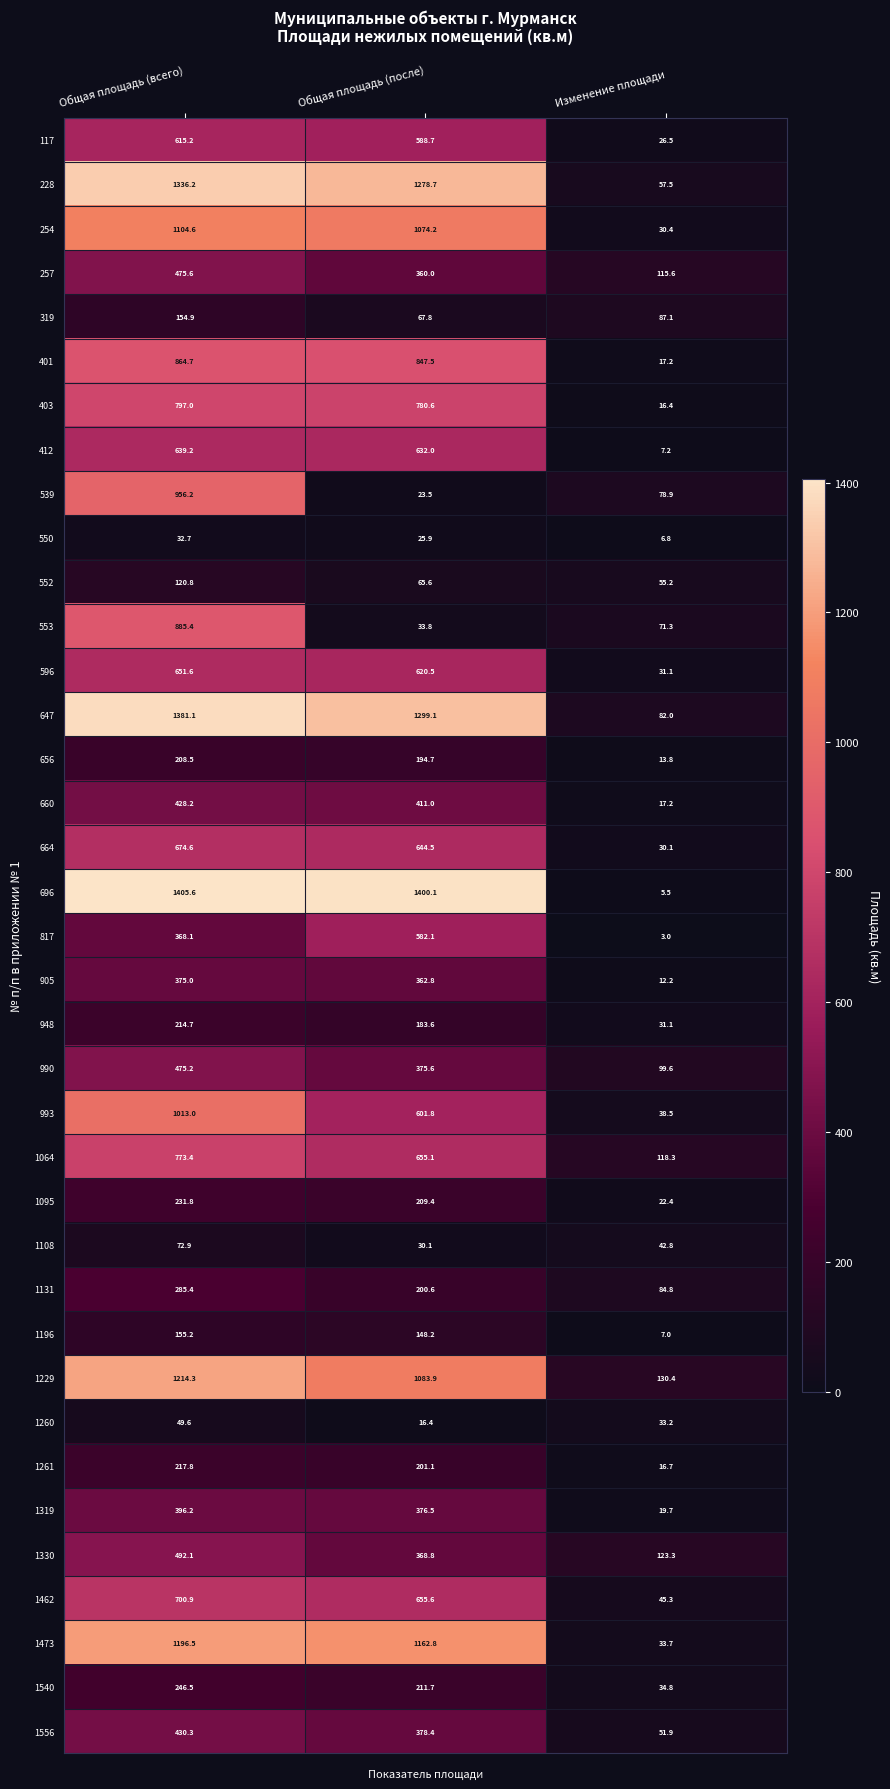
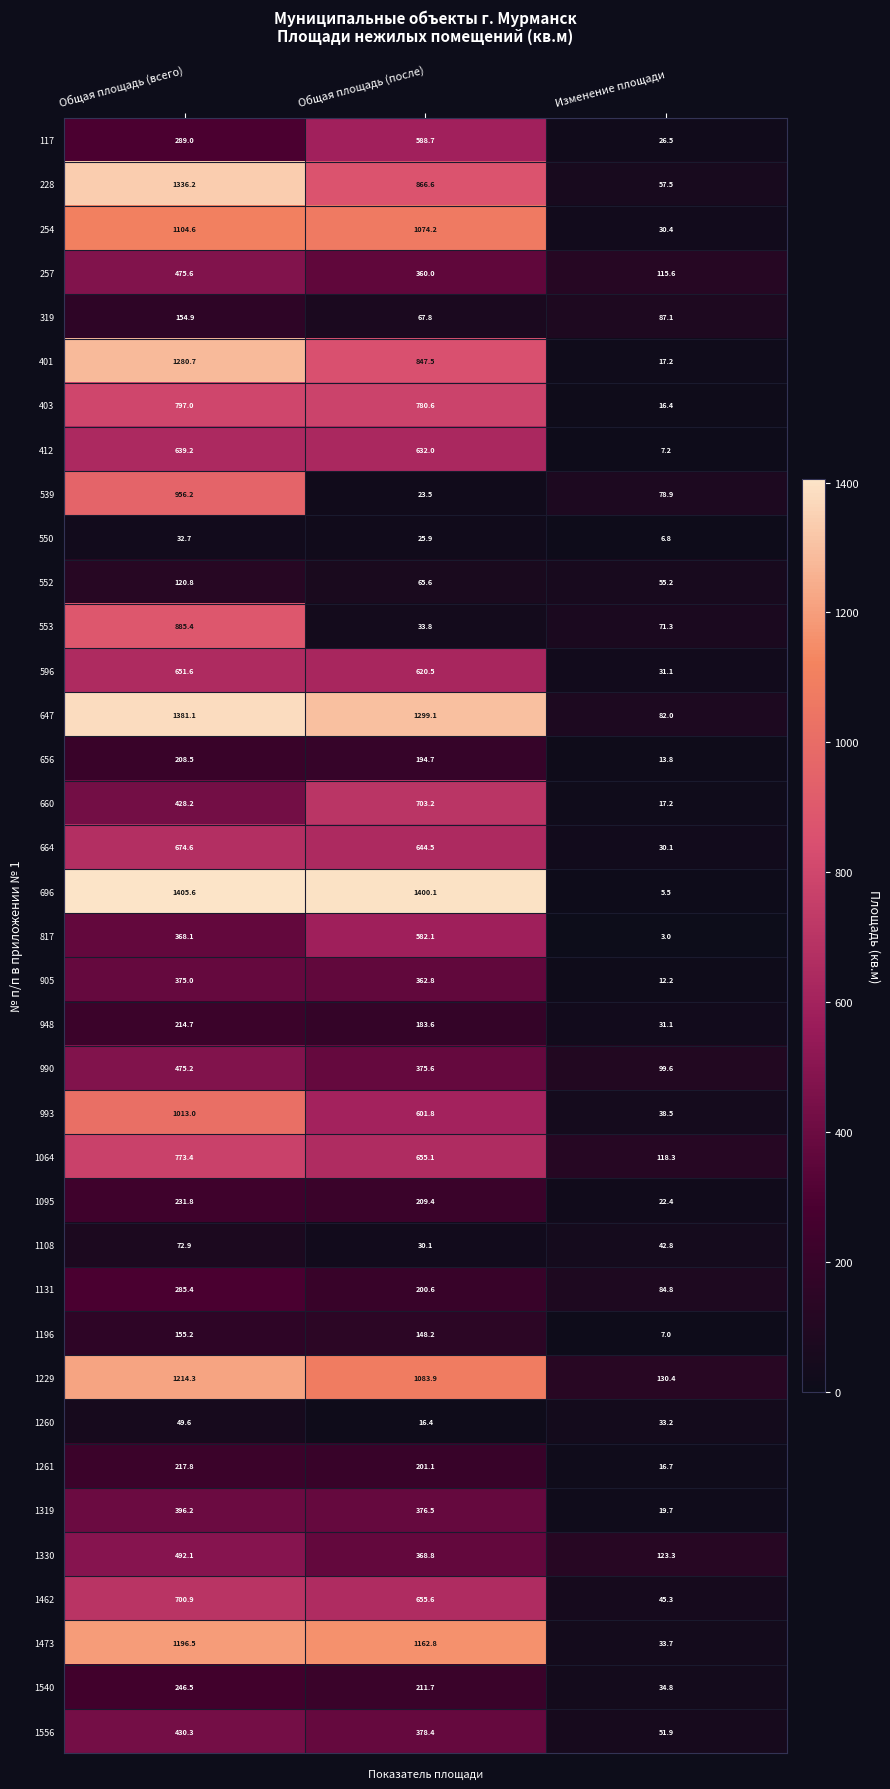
  {
    "117": {
-     "Общая площадь (всего)": 615.2,
+     "Общая площадь (всего)": 289.0,
      "Общая площадь (после)": 588.7,
      "Изменение площади": 26.5
    },
    "228": {
      "Общая площадь (всего)": 1336.2,
-     "Общая площадь (после)": 1278.7,
+     "Общая площадь (после)": 866.6,
      "Изменение площади": 57.5
    },
    "254": {
      "Общая площадь (всего)": 1104.6,
      "Общая площадь (после)": 1074.2,
      "Изменение площади": 30.4
    },
    "257": {
      "Общая площадь (всего)": 475.6,
      "Общая площадь (после)": 360.0,
      "Изменение площади": 115.6
    },
    "319": {
      "Общая площадь (всего)": 154.9,
      "Общая площадь (после)": 67.8,
      "Изменение площади": 87.1
    },
    "401": {
-     "Общая площадь (всего)": 864.7,
+     "Общая площадь (всего)": 1280.7,
      "Общая площадь (после)": 847.5,
      "Изменение площади": 17.2
    },
    "403": {
      "Общая площадь (всего)": 797.0,
      "Общая площадь (после)": 780.6,
      "Изменение площади": 16.4
    },
    "412": {
      "Общая площадь (всего)": 639.2,
      "Общая площадь (после)": 632.0,
      "Изменение площади": 7.2
    },
    "539": {
      "Общая площадь (всего)": 956.2,
      "Общая площадь (после)": 23.5,
      "Изменение площади": 78.9
    },
    "550": {
      "Общая площадь (всего)": 32.7,
      "Общая площадь (после)": 25.9,
      "Изменение площади": 6.8
    },
    "552": {
      "Общая площадь (всего)": 120.8,
      "Общая площадь (после)": 65.6,
      "Изменение площади": 55.2
    },
    "553": {
      "Общая площадь (всего)": 885.4,
      "Общая площадь (после)": 33.8,
      "Изменение площади": 71.3
    },
    "596": {
      "Общая площадь (всего)": 651.6,
      "Общая площадь (после)": 620.5,
      "Изменение площади": 31.1
    },
    "647": {
      "Общая площадь (всего)": 1381.1,
      "Общая площадь (после)": 1299.1,
      "Изменение площади": 82.0
    },
    "656": {
      "Общая площадь (всего)": 208.5,
      "Общая площадь (после)": 194.7,
      "Изменение площади": 13.8
    },
    "660": {
      "Общая площадь (всего)": 428.2,
-     "Общая площадь (после)": 411.0,
+     "Общая площадь (после)": 703.2,
      "Изменение площади": 17.2
    },
    "664": {
      "Общая площадь (всего)": 674.6,
      "Общая площадь (после)": 644.5,
      "Изменение площади": 30.1
    },
    "696": {
      "Общая площадь (всего)": 1405.6,
      "Общая площадь (после)": 1400.1,
      "Изменение площади": 5.5
    },
    "817": {
      "Общая площадь (всего)": 368.1,
      "Общая площадь (после)": 582.1,
      "Изменение площади": 3.0
    },
    "905": {
      "Общая площадь (всего)": 375.0,
      "Общая площадь (после)": 362.8,
      "Изменение площади": 12.2
    },
    "948": {
      "Общая площадь (всего)": 214.7,
      "Общая площадь (после)": 183.6,
      "Изменение площади": 31.1
    },
    "990": {
      "Общая площадь (всего)": 475.2,
      "Общая площадь (после)": 375.6,
      "Изменение площади": 99.6
    },
    "993": {
      "Общая площадь (всего)": 1013.0,
      "Общая площадь (после)": 601.8,
      "Изменение площади": 38.5
    },
    "1064": {
      "Общая площадь (всего)": 773.4,
      "Общая площадь (после)": 655.1,
      "Изменение площади": 118.3
    },
    "1095": {
      "Общая площадь (всего)": 231.8,
      "Общая площадь (после)": 209.4,
      "Изменение площади": 22.4
    },
    "1108": {
      "Общая площадь (всего)": 72.9,
      "Общая площадь (после)": 30.1,
      "Изменение площади": 42.8
    },
    "1131": {
      "Общая площадь (всего)": 285.4,
      "Общая площадь (после)": 200.6,
      "Изменение площади": 84.8
    },
    "1196": {
      "Общая площадь (всего)": 155.2,
      "Общая площадь (после)": 148.2,
      "Изменение площади": 7.0
    },
    "1229": {
      "Общая площадь (всего)": 1214.3,
      "Общая площадь (после)": 1083.9,
      "Изменение площади": 130.4
    },
    "1260": {
      "Общая площадь (всего)": 49.6,
      "Общая площадь (после)": 16.4,
      "Изменение площади": 33.2
    },
    "1261": {
      "Общая площадь (всего)": 217.8,
      "Общая площадь (после)": 201.1,
      "Изменение площади": 16.7
    },
    "1319": {
      "Общая площадь (всего)": 396.2,
      "Общая площадь (после)": 376.5,
      "Изменение площади": 19.7
    },
    "1330": {
      "Общая площадь (всего)": 492.1,
      "Общая площадь (после)": 368.8,
      "Изменение площади": 123.3
    },
    "1462": {
      "Общая площадь (всего)": 700.9,
      "Общая площадь (после)": 655.6,
      "Изменение площади": 45.3
    },
    "1473": {
      "Общая площадь (всего)": 1196.5,
      "Общая площадь (после)": 1162.8,
      "Изменение площади": 33.7
    },
    "1540": {
      "Общая площадь (всего)": 246.5,
      "Общая площадь (после)": 211.7,
      "Изменение площади": 34.8
    },
    "1556": {
      "Общая площадь (всего)": 430.3,
      "Общая площадь (после)": 378.4,
      "Изменение площади": 51.9
    }
  }
